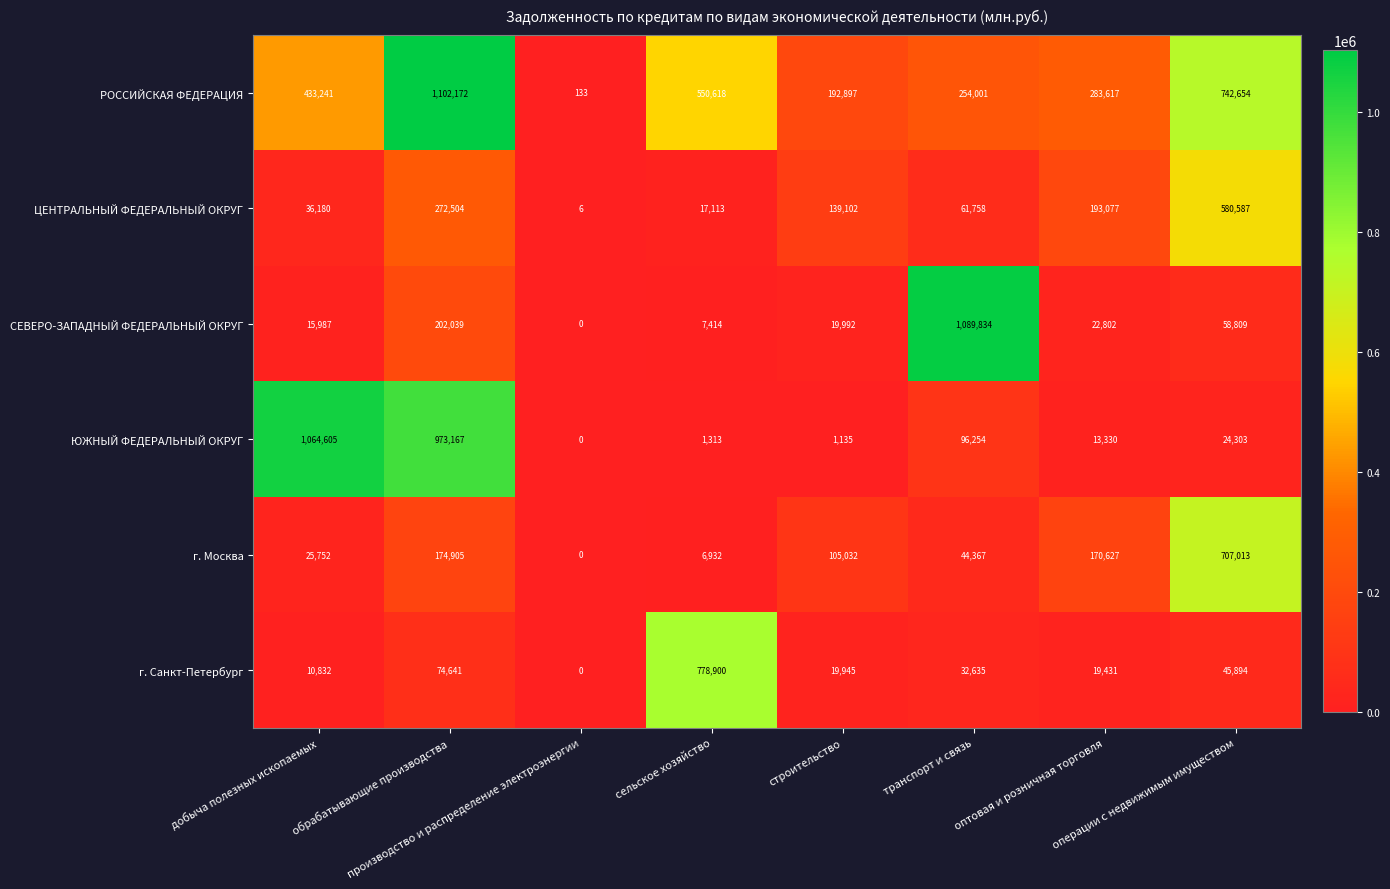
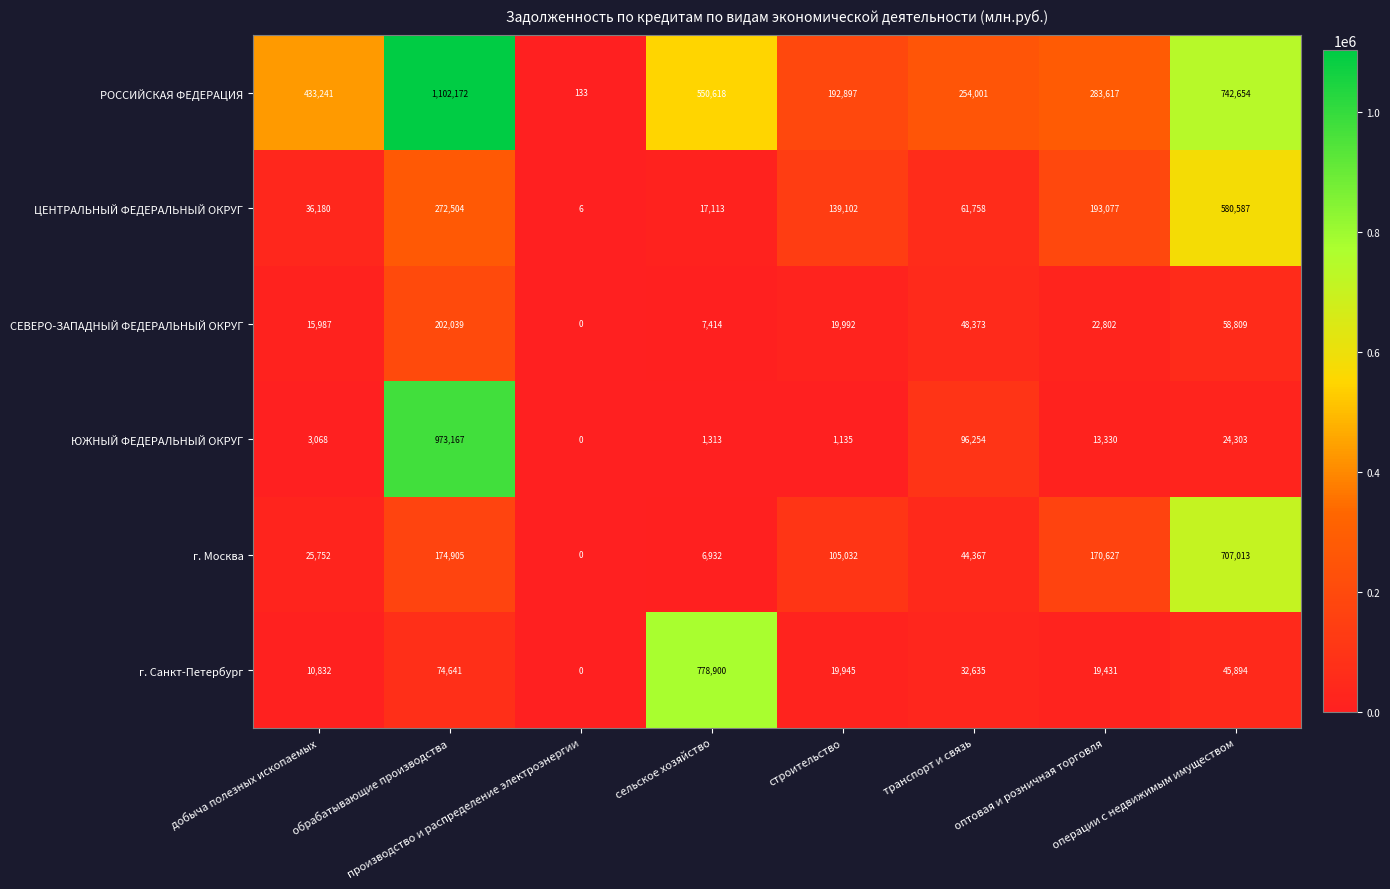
  {
    "РОССИЙСКАЯ ФЕДЕРАЦИЯ": {
      "добыча полезных ископаемых": "433,241",
      "обрабатывающие производства": "1,102,172",
      "производство и распределение электроэнергии": "133",
      "сельское хозяйство": "550,618",
      "строительство": "192,897",
      "транспорт и связь": "254,001",
      "оптовая и розничная торговля": "283,617",
      "операции с недвижимым имуществом": "742,654"
    },
    "ЦЕНТРАЛЬНЫЙ ФЕДЕРАЛЬНЫЙ ОКРУГ": {
      "добыча полезных ископаемых": "36,180",
      "обрабатывающие производства": "272,504",
      "производство и распределение электроэнергии": "6",
      "сельское хозяйство": "17,113",
      "строительство": "139,102",
      "транспорт и связь": "61,758",
      "оптовая и розничная торговля": "193,077",
      "операции с недвижимым имуществом": "580,587"
    },
    "СЕВЕРО-ЗАПАДНЫЙ ФЕДЕРАЛЬНЫЙ ОКРУГ": {
      "добыча полезных ископаемых": "15,987",
      "обрабатывающие производства": "202,039",
      "производство и распределение электроэнергии": "0",
      "сельское хозяйство": "7,414",
      "строительство": "19,992",
-     "транспорт и связь": "1,089,834",
+     "транспорт и связь": "48,373",
      "оптовая и розничная торговля": "22,802",
      "операции с недвижимым имуществом": "58,809"
    },
    "ЮЖНЫЙ ФЕДЕРАЛЬНЫЙ ОКРУГ": {
-     "добыча полезных ископаемых": "1,064,605",
+     "добыча полезных ископаемых": "3,068",
      "обрабатывающие производства": "973,167",
      "производство и распределение электроэнергии": "0",
      "сельское хозяйство": "1,313",
      "строительство": "1,135",
      "транспорт и связь": "96,254",
      "оптовая и розничная торговля": "13,330",
      "операции с недвижимым имуществом": "24,303"
    },
    "г. Москва": {
      "добыча полезных ископаемых": "25,752",
      "обрабатывающие производства": "174,905",
      "производство и распределение электроэнергии": "0",
      "сельское хозяйство": "6,932",
      "строительство": "105,032",
      "транспорт и связь": "44,367",
      "оптовая и розничная торговля": "170,627",
      "операции с недвижимым имуществом": "707,013"
    },
    "г. Санкт-Петербург": {
      "добыча полезных ископаемых": "10,832",
      "обрабатывающие производства": "74,641",
      "производство и распределение электроэнергии": "0",
      "сельское хозяйство": "778,900",
      "строительство": "19,945",
      "транспорт и связь": "32,635",
      "оптовая и розничная торговля": "19,431",
      "операции с недвижимым имуществом": "45,894"
    }
  }
